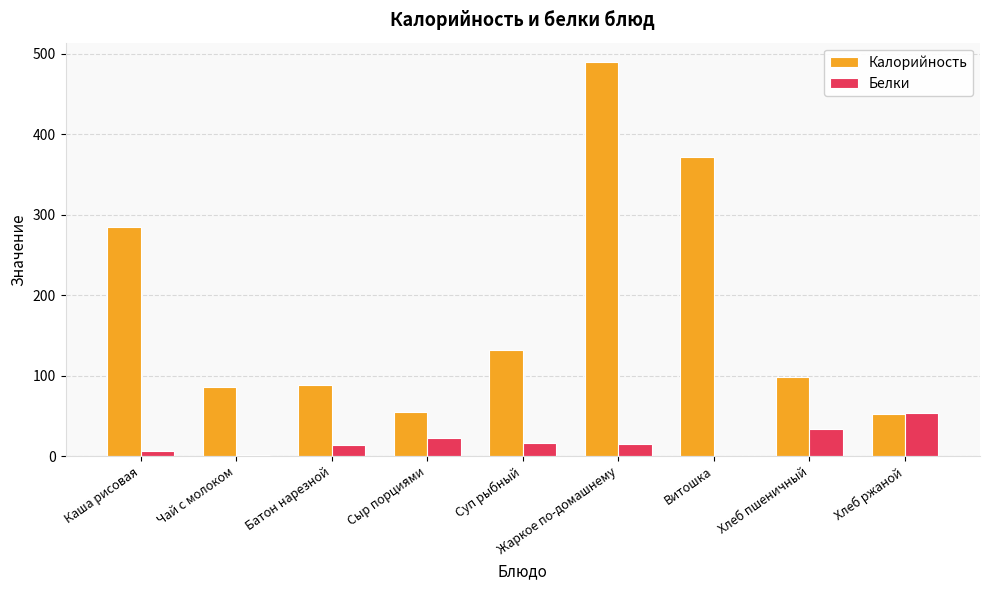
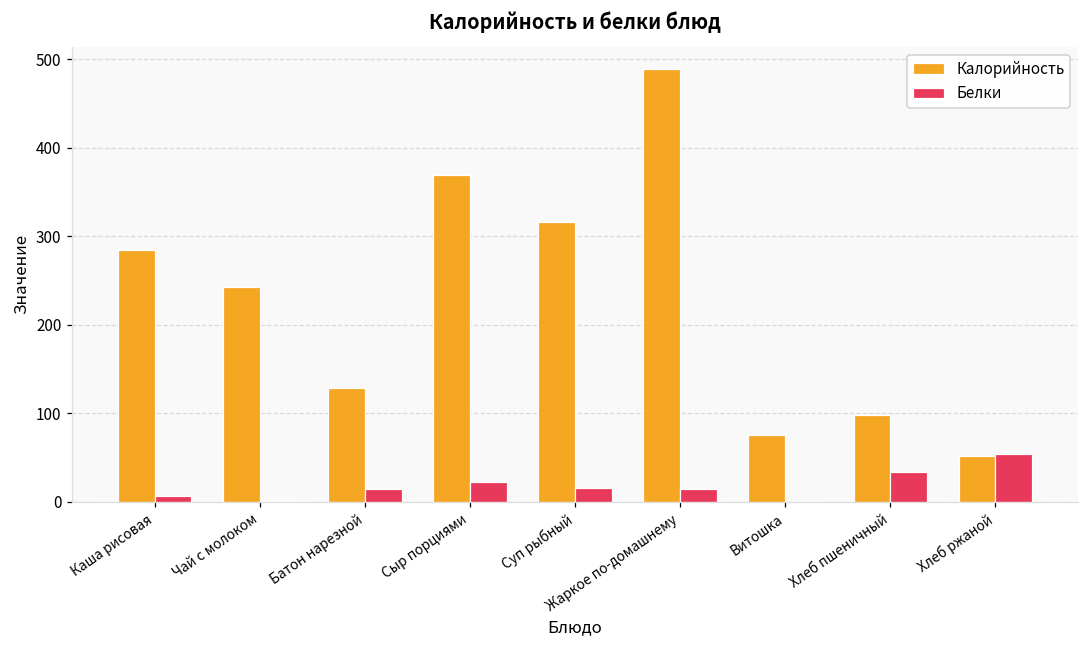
  {
    "Калорийность": {
      "Каша рисовая": 280,
-     "Чай с молоком": 90,
-     "Батон нарезной": 90,
-     "Сыр порциями": 50,
-     "Суп рыбный": 130,
+     "Чай с молоком": 240,
+     "Батон нарезной": 130,
+     "Сыр порциями": 370,
+     "Суп рыбный": 320,
      "Жаркое по-домашнему": 490,
-     "Витошка": 370,
+     "Витошка": 80,
      "Хлеб пшеничный": 100,
      "Хлеб ржаной": 50
    },
    "Белки": {
      "Каша рисовая": 10,
      "Батон нарезной": 10,
      "Сыр порциями": 20,
      "Суп рыбный": 20,
      "Жаркое по-домашнему": 10,
      "Витошка": 0,
      "Хлеб пшеничный": 30,
      "Хлеб ржаной": 50
    }
  }
